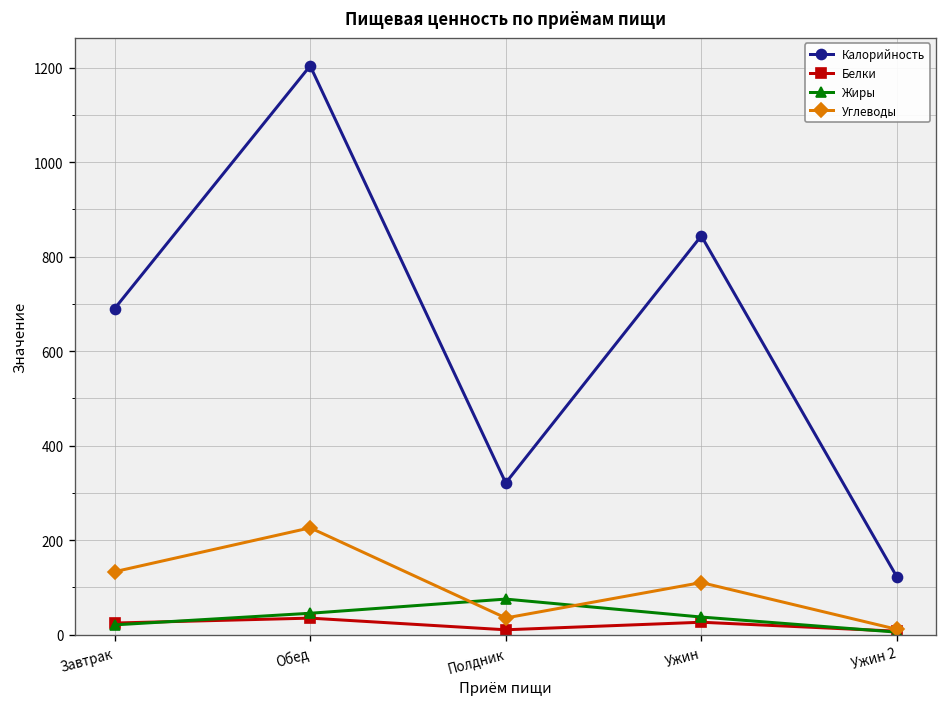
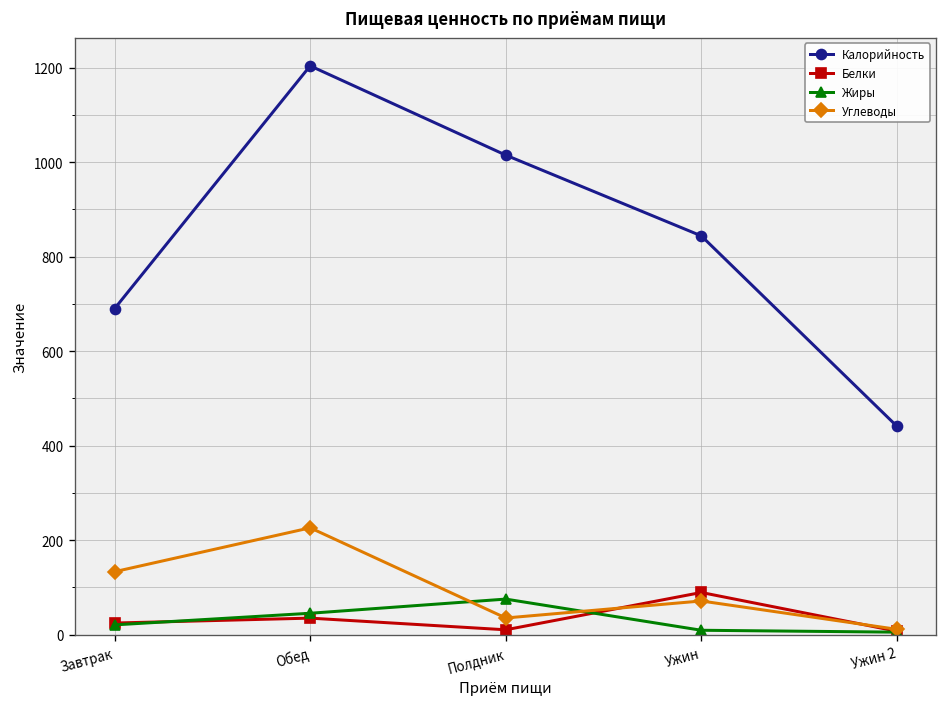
  {
    "Калорийность": {
      "Завтрак": 690,
      "Обед": 1200,
-     "Полдник": 320,
+     "Полдник": 1020,
      "Ужин": 840,
-     "Ужин 2": 120
+     "Ужин 2": 440
    },
    "Белки": {
      "Обед": 30,
      "Полдник": 10,
-     "Ужин": 30
+     "Ужин": 90
    },
    "Жиры": {
      "Обед": 50,
      "Полдник": 80,
-     "Ужин": 40
+     "Ужин": 10
    },
    "Углеводы": {
      "Завтрак": 130,
      "Обед": 230,
      "Полдник": 40,
-     "Ужин": 110
+     "Ужин": 70
    }
  }
